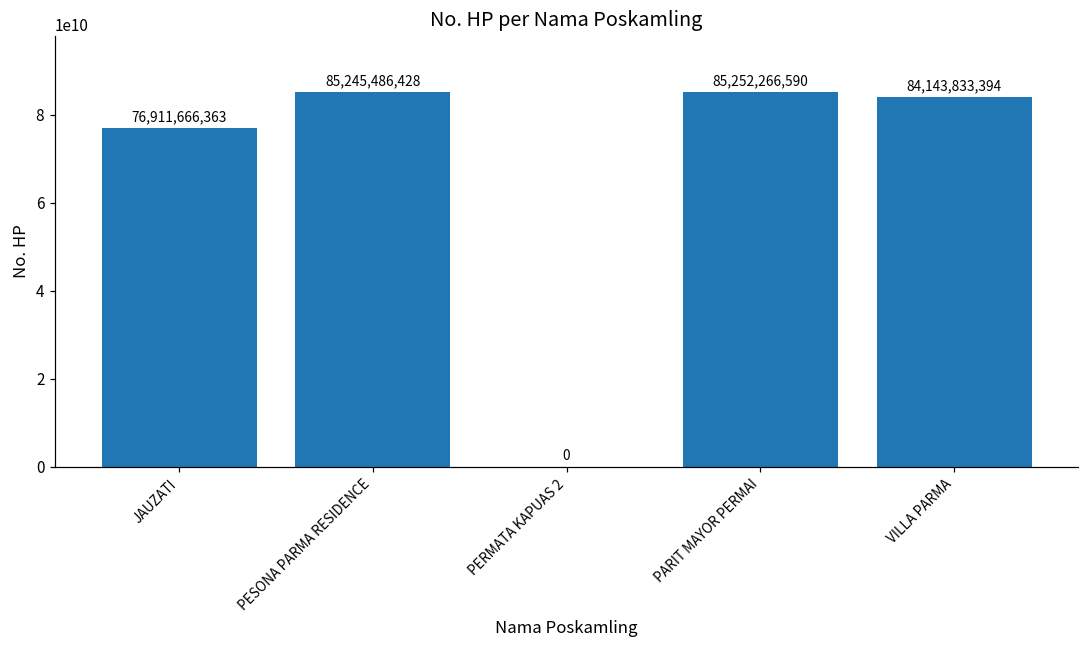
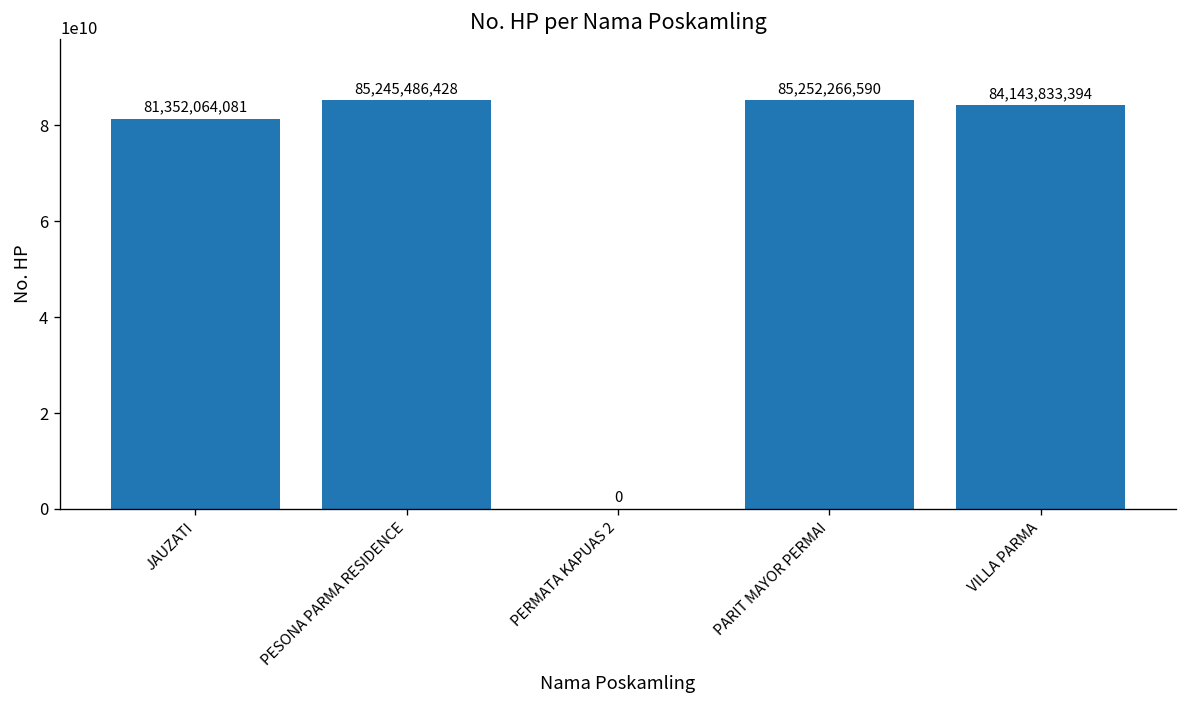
  {
-   "JAUZATI": "76,911,666,363",
+   "JAUZATI": "81,352,064,081",
    "PESONA PARMA RESIDENCE": "85,245,486,428",
    "PERMATA KAPUAS 2": "0",
    "PARIT MAYOR PERMAI": "85,252,266,590",
    "VILLA PARMA": "84,143,833,394"
  }
